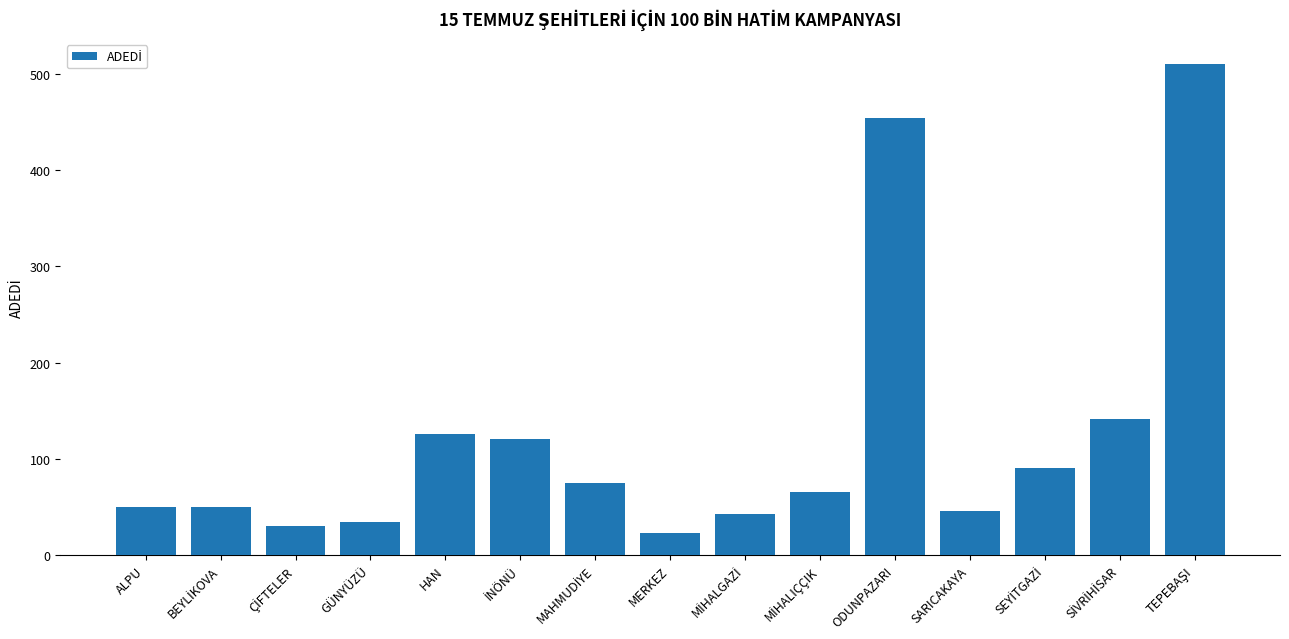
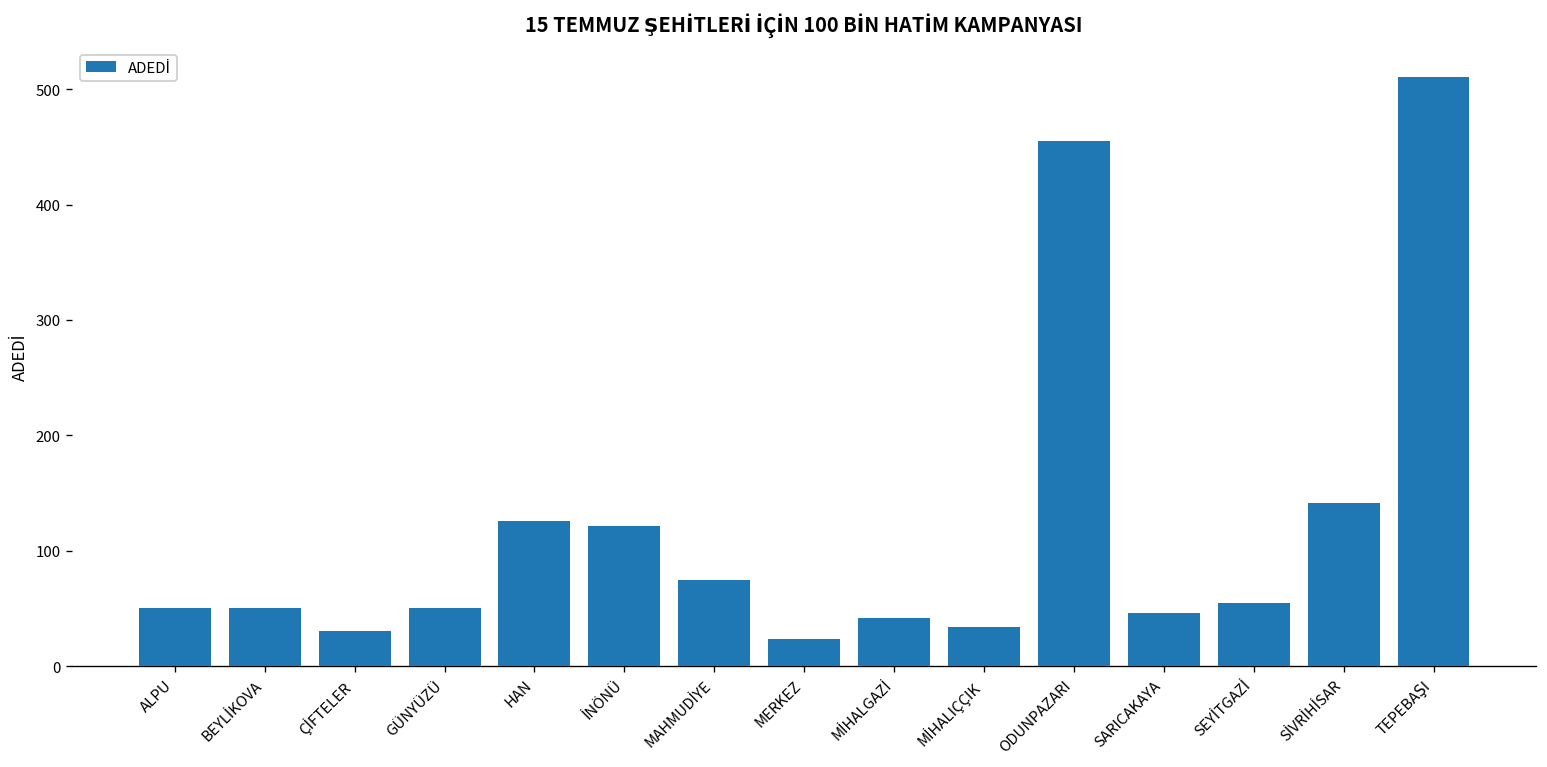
  {
    "ALPU": 50,
    "BEYLİKOVA": 50,
    "ÇİFTELER": 30,
-   "GÜNYÜZÜ": 30,
+   "GÜNYÜZÜ": 50,
    "HAN": 130,
    "İNÖNÜ": 120,
    "MAHMUDİYE": 80,
    "MERKEZ": 20,
    "MİHALGAZİ": 40,
-   "MİHALIÇÇIK": 70,
+   "MİHALIÇÇIK": 30,
    "ODUNPAZARI": 460,
    "SARICAKAYA": 50,
-   "SEYİTGAZİ": 90,
+   "SEYİTGAZİ": 60,
    "SİVRİHİSAR": 140,
    "TEPEBAŞI": 510
  }
